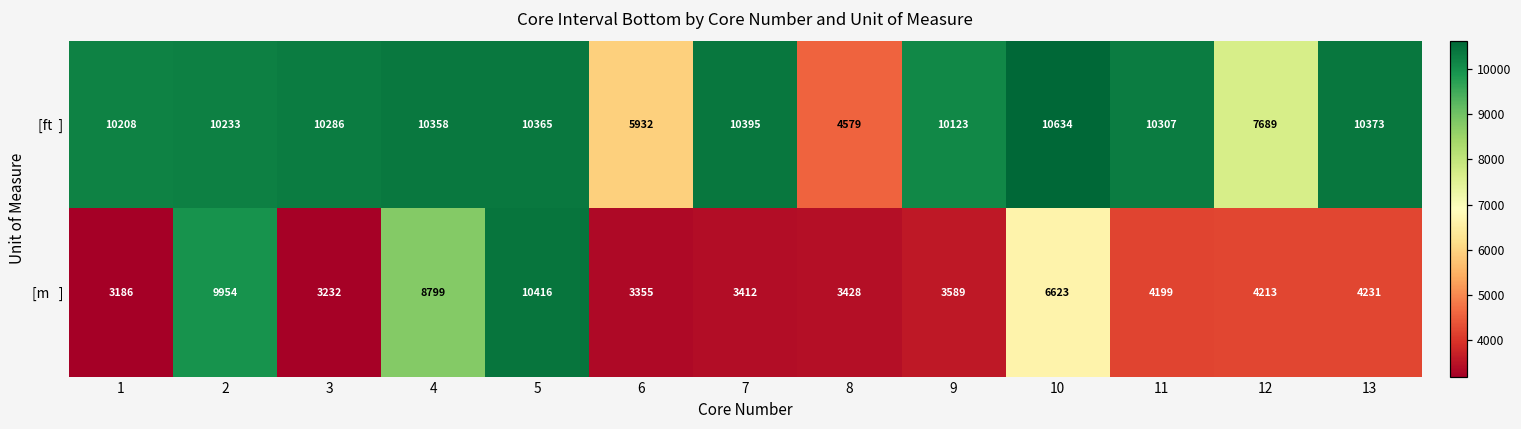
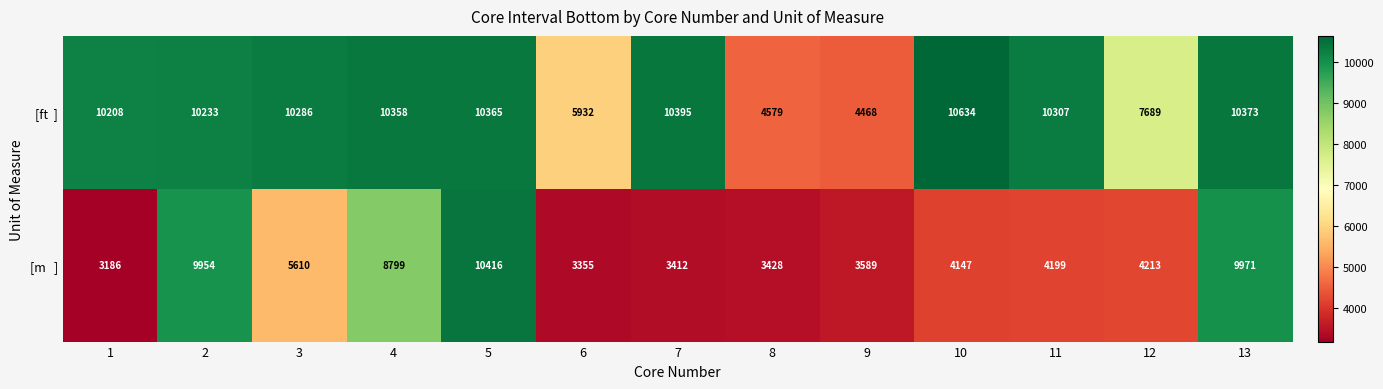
  {
    "[ft ]": {
      "1": 10208,
      "2": 10233,
      "3": 10286,
      "4": 10358,
      "5": 10365,
      "6": 5932,
      "7": 10395,
      "8": 4579,
-     "9": 10123,
+     "9": 4468,
      "10": 10634,
      "11": 10307,
      "12": 7689,
      "13": 10373
    },
    "[m ]": {
      "1": 3186,
      "2": 9954,
-     "3": 3232,
+     "3": 5610,
      "4": 8799,
      "5": 10416,
      "6": 3355,
      "7": 3412,
      "8": 3428,
      "9": 3589,
-     "10": 6623,
+     "10": 4147,
      "11": 4199,
      "12": 4213,
-     "13": 4231
+     "13": 9971
    }
  }
